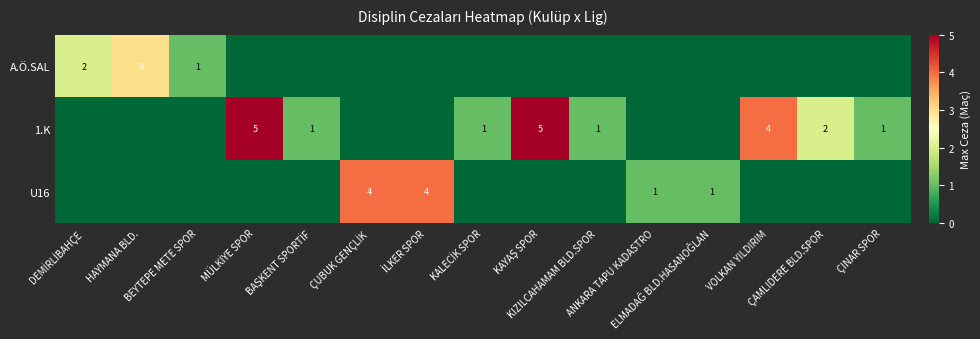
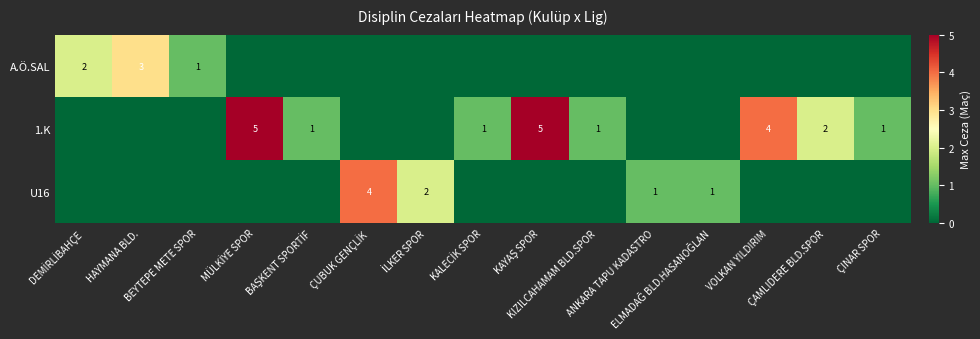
  {
    "A.Ö.SAL": {
      "DEMİRLİBAHÇE": 2,
      "HAYMANA BLD.": 3,
      "BEYTEPE METE SPOR": 1
    },
    "1.K": {
      "MÜLKİYE SPOR": 5,
      "BAŞKENT SPORTİF": 1,
      "KALECİK SPOR": 1,
      "KAYAŞ SPOR": 5,
      "KIZILCAHAMAM BLD.SPOR": 1,
      "VOLKAN YILDIRIM": 4,
      "ÇAMLIDERE BLD.SPOR": 2,
      "ÇINAR SPOR": 1
    },
    "U16": {
      "ÇUBUK GENÇLİK": 4,
-     "İLKER SPOR": 4,
+     "İLKER SPOR": 2,
      "ANKARA TAPU KADASTRO": 1,
      "ELMADAĞ BLD.HASANOĞLAN": 1
    }
  }
